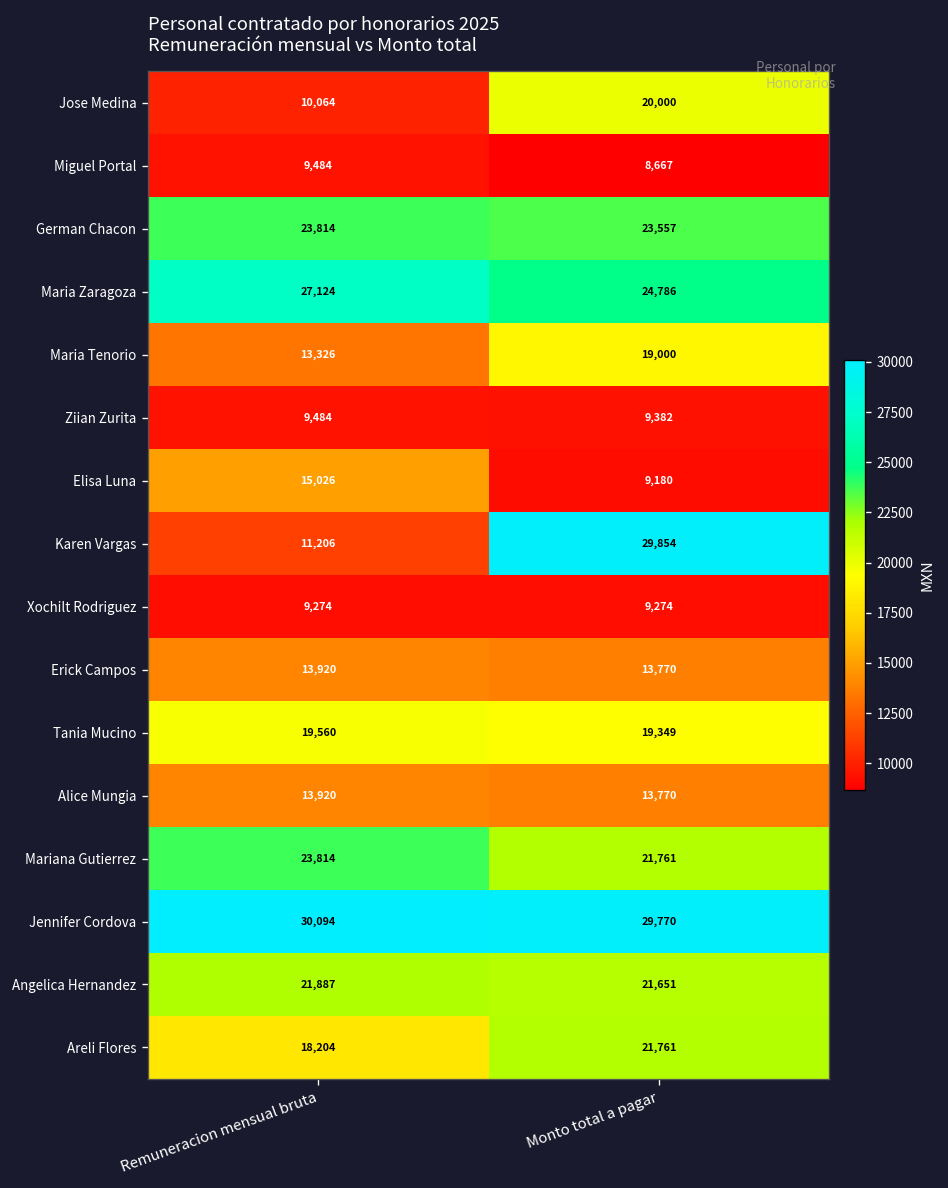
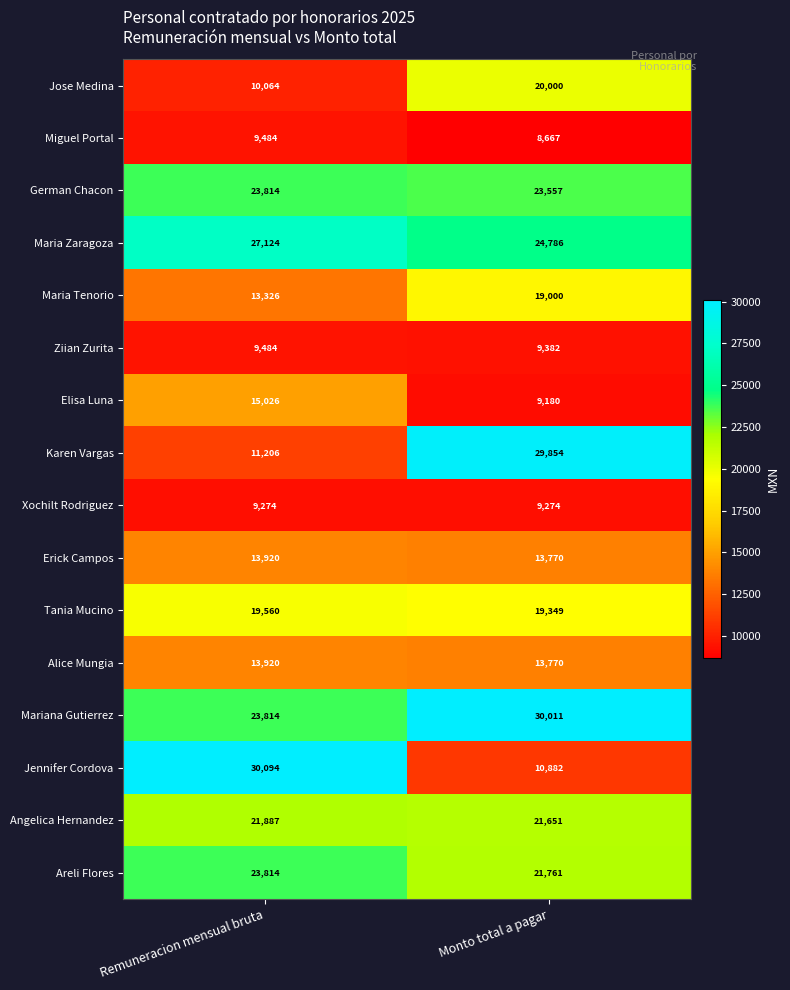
  {
    "Jose Medina": {
      "Remuneracion mensual bruta": "10,064"
    },
    "Miguel Portal": {
      "Remuneracion mensual bruta": "9,484",
      "Monto total a pagar": "8,667"
    },
    "German Chacon": {
      "Remuneracion mensual bruta": "23,814",
      "Monto total a pagar": "23,557"
    },
    "Maria Zaragoza": {
      "Remuneracion mensual bruta": "27,124",
      "Monto total a pagar": "24,786"
    },
    "Maria Tenorio": {
      "Remuneracion mensual bruta": "13,326",
      "Monto total a pagar": "19,000"
    },
    "Ziian Zurita": {
      "Remuneracion mensual bruta": "9,484",
      "Monto total a pagar": "9,382"
    },
    "Elisa Luna": {
      "Remuneracion mensual bruta": "15,026",
      "Monto total a pagar": "9,180"
    },
    "Karen Vargas": {
      "Remuneracion mensual bruta": "11,206",
      "Monto total a pagar": "29,854"
    },
    "Xochilt Rodriguez": {
      "Remuneracion mensual bruta": "9,274",
      "Monto total a pagar": "9,274"
    },
    "Erick Campos": {
      "Remuneracion mensual bruta": "13,920",
      "Monto total a pagar": "13,770"
    },
    "Tania Mucino": {
      "Remuneracion mensual bruta": "19,560",
      "Monto total a pagar": "19,349"
    },
    "Alice Mungia": {
      "Remuneracion mensual bruta": "13,920",
      "Monto total a pagar": "13,770"
    },
    "Mariana Gutierrez": {
      "Remuneracion mensual bruta": "23,814",
-     "Monto total a pagar": "21,761"
+     "Monto total a pagar": "30,011"
    },
    "Jennifer Cordova": {
      "Remuneracion mensual bruta": "30,094",
-     "Monto total a pagar": "29,770"
+     "Monto total a pagar": "10,882"
    },
    "Angelica Hernandez": {
      "Remuneracion mensual bruta": "21,887",
      "Monto total a pagar": "21,651"
    },
    "Areli Flores": {
-     "Remuneracion mensual bruta": "18,204",
+     "Remuneracion mensual bruta": "23,814",
      "Monto total a pagar": "21,761"
    }
  }
